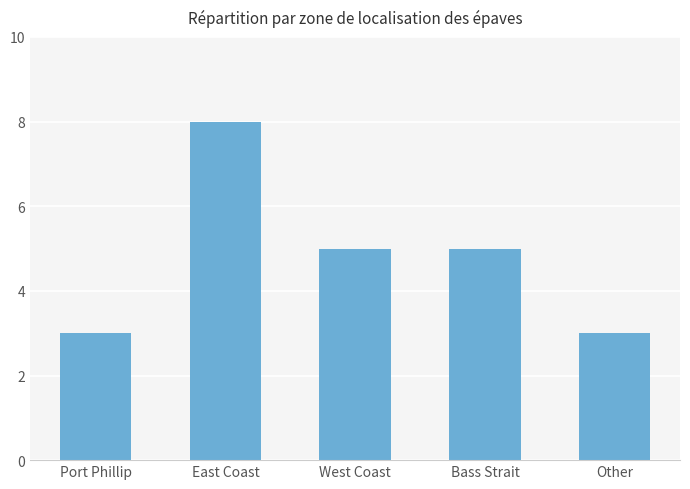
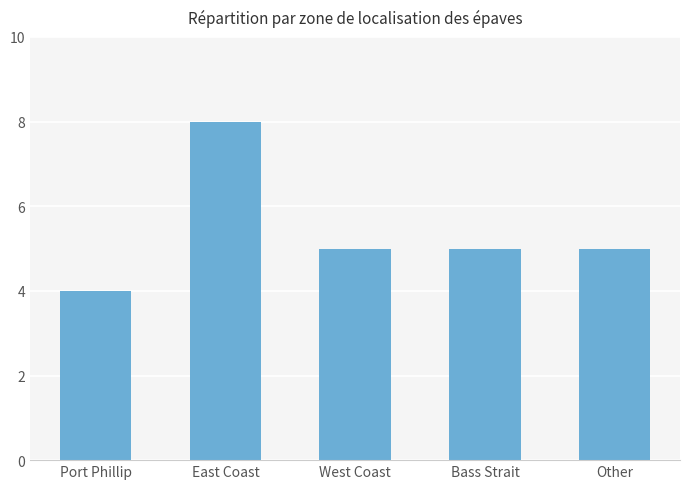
  {
-   "Port Phillip": 3,
+   "Port Phillip": 4,
    "East Coast": 8,
    "West Coast": 5,
    "Bass Strait": 5,
-   "Other": 3
+   "Other": 5
  }
